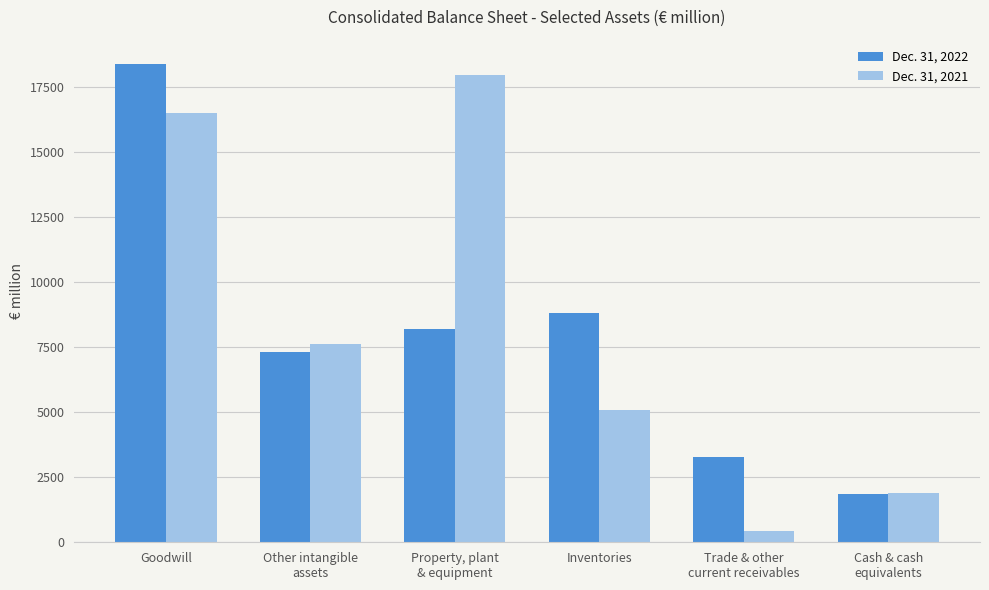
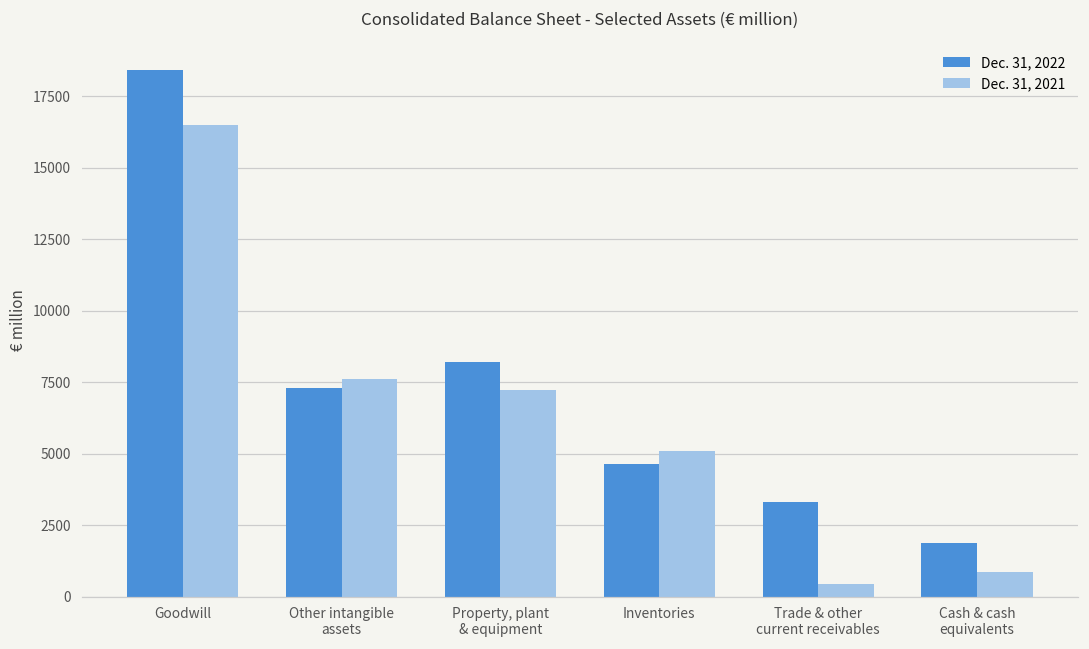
  {
    "Dec. 31, 2022": {
      "Goodwill": 18400,
      "Other intangible assets": 7300,
      "Property, plant & equipment": 8200,
-     "Inventories": 8800,
+     "Inventories": 4600,
      "Trade & other current receivables": 3300,
      "Cash & cash equivalents": 1900
    },
    "Dec. 31, 2021": {
      "Goodwill": 16500,
      "Other intangible assets": 7600,
-     "Property, plant & equipment": 18000,
+     "Property, plant & equipment": 7200,
      "Inventories": 5100,
      "Trade & other current receivables": 400,
-     "Cash & cash equivalents": 1900
+     "Cash & cash equivalents": 900
    }
  }
